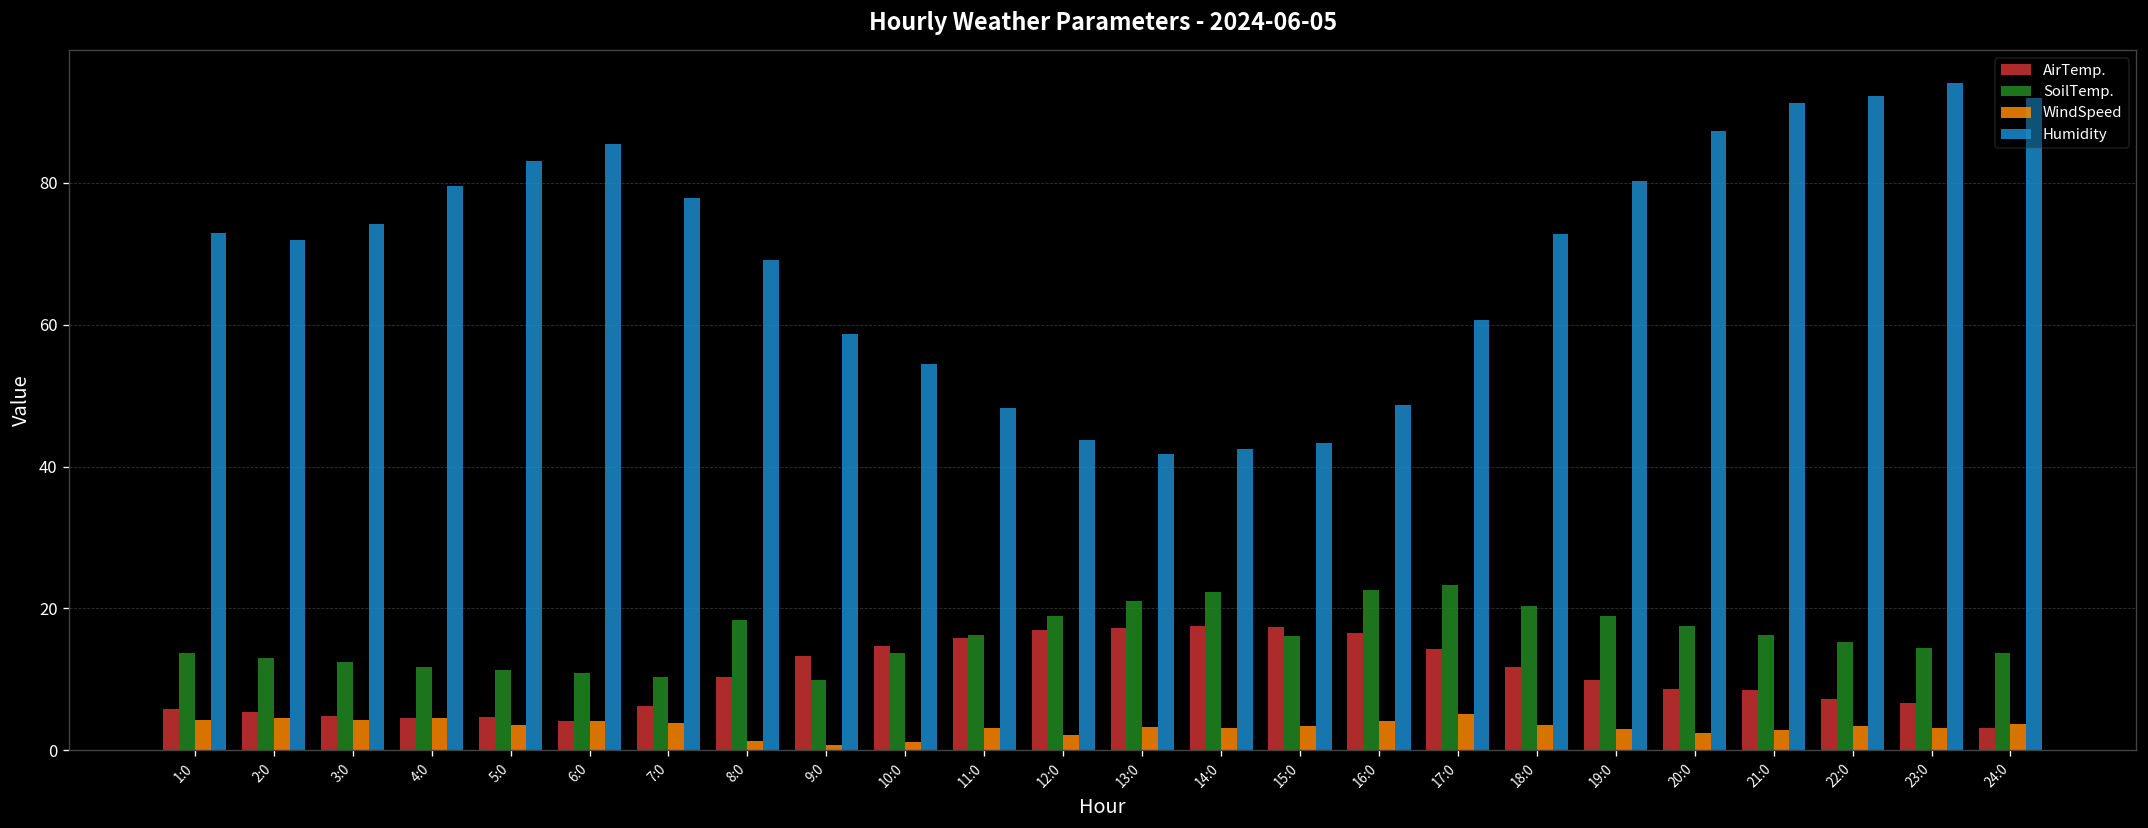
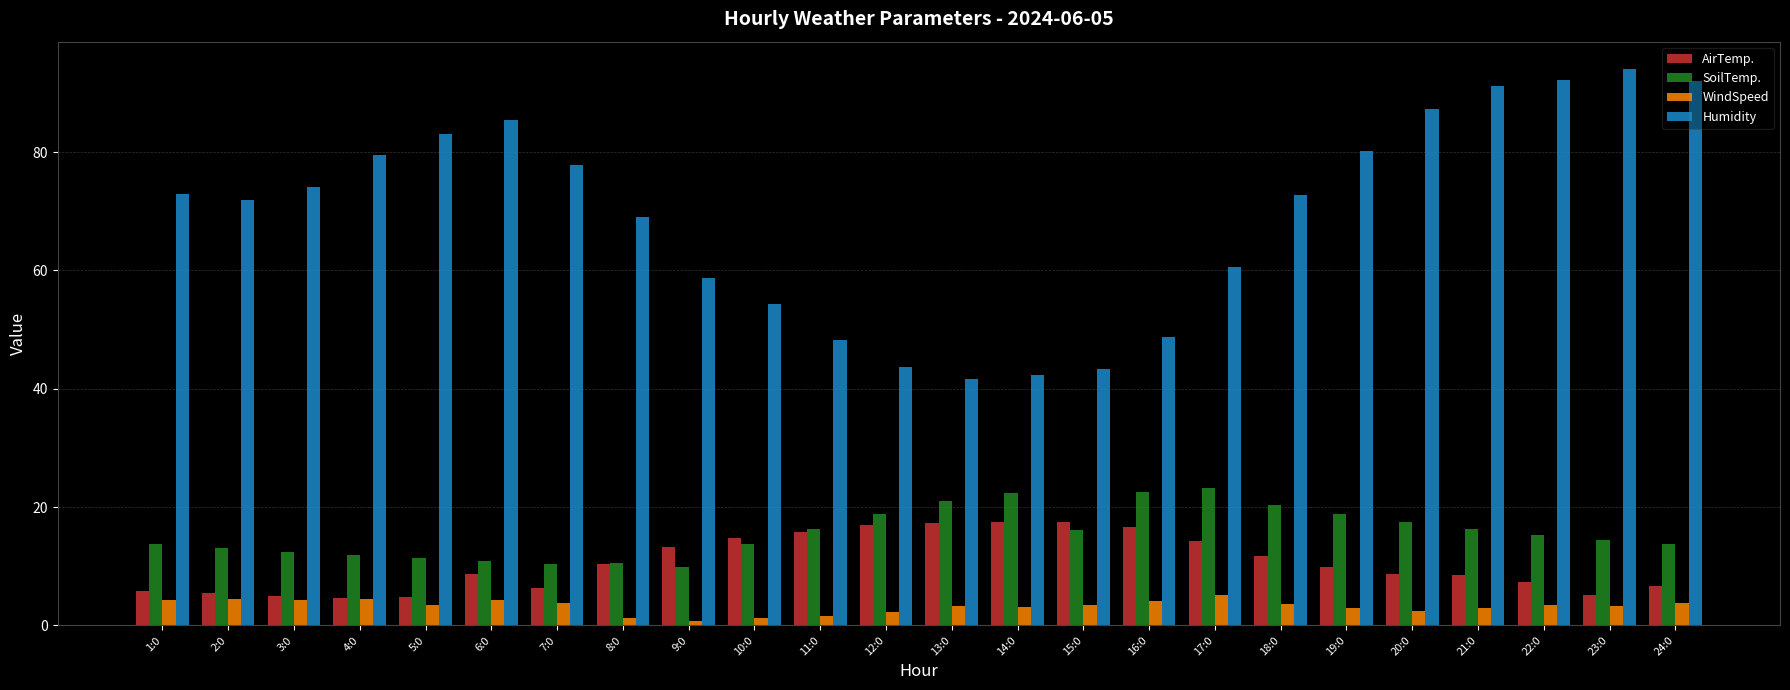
  {
    "AirTemp.": {
      "1:0": 6,
      "2:0": 5,
      "3:0": 5,
      "4:0": 5,
      "5:0": 5,
-     "6:0": 4,
+     "6:0": 9,
      "7:0": 6,
      "8:0": 10,
      "9:0": 13,
      "10:0": 15,
      "11:0": 16,
      "12:0": 17,
      "13:0": 17,
      "14:0": 18,
      "15:0": 17,
      "16:0": 17,
      "17:0": 14,
      "18:0": 12,
      "19:0": 10,
      "20:0": 9,
      "21:0": 9,
      "22:0": 7,
-     "23:0": 7,
-     "24:0": 3
+     "23:0": 5,
+     "24:0": 7
    },
    "SoilTemp.": {
      "1:0": 14,
      "2:0": 13,
      "3:0": 12,
      "4:0": 12,
      "5:0": 11,
      "6:0": 11,
      "7:0": 10,
-     "8:0": 18,
+     "8:0": 11,
      "9:0": 10,
      "10:0": 14,
      "11:0": 16,
      "12:0": 19,
      "13:0": 21,
      "14:0": 22,
      "15:0": 16,
      "16:0": 23,
      "17:0": 23,
      "18:0": 20,
      "19:0": 19,
      "20:0": 18,
      "21:0": 16,
      "22:0": 15,
      "23:0": 14,
      "24:0": 14
    },
    "WindSpeed": {
      "1:0": 4,
      "2:0": 5,
      "3:0": 4,
      "4:0": 5,
      "5:0": 4,
      "6:0": 4,
      "7:0": 4,
      "8:0": 1,
      "9:0": 1,
      "10:0": 1,
-     "11:0": 3,
+     "11:0": 2,
      "12:0": 2,
      "13:0": 3,
      "14:0": 3,
      "15:0": 3,
      "16:0": 4,
      "17:0": 5,
      "18:0": 4,
      "19:0": 3,
      "20:0": 2,
      "21:0": 3,
      "22:0": 3,
      "23:0": 3,
      "24:0": 4
    },
    "Humidity": {
      "1:0": 73,
      "2:0": 72,
      "3:0": 74,
      "4:0": 80,
      "5:0": 83,
      "6:0": 85,
      "7:0": 78,
      "8:0": 69,
      "9:0": 59,
      "10:0": 54,
      "11:0": 48,
      "12:0": 44,
      "13:0": 42,
      "14:0": 42,
      "15:0": 43,
      "16:0": 49,
      "17:0": 61,
      "18:0": 73,
      "19:0": 80,
      "20:0": 87,
      "21:0": 91,
      "22:0": 92,
      "23:0": 94
    }
  }
